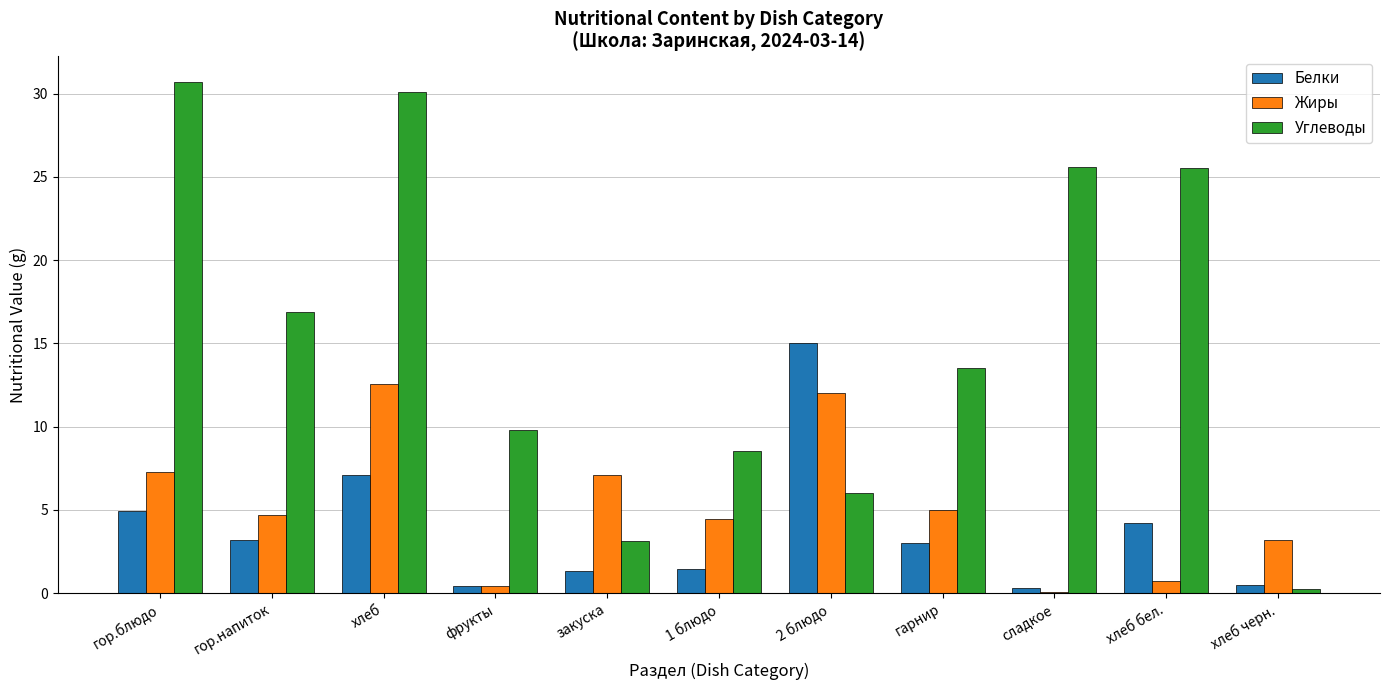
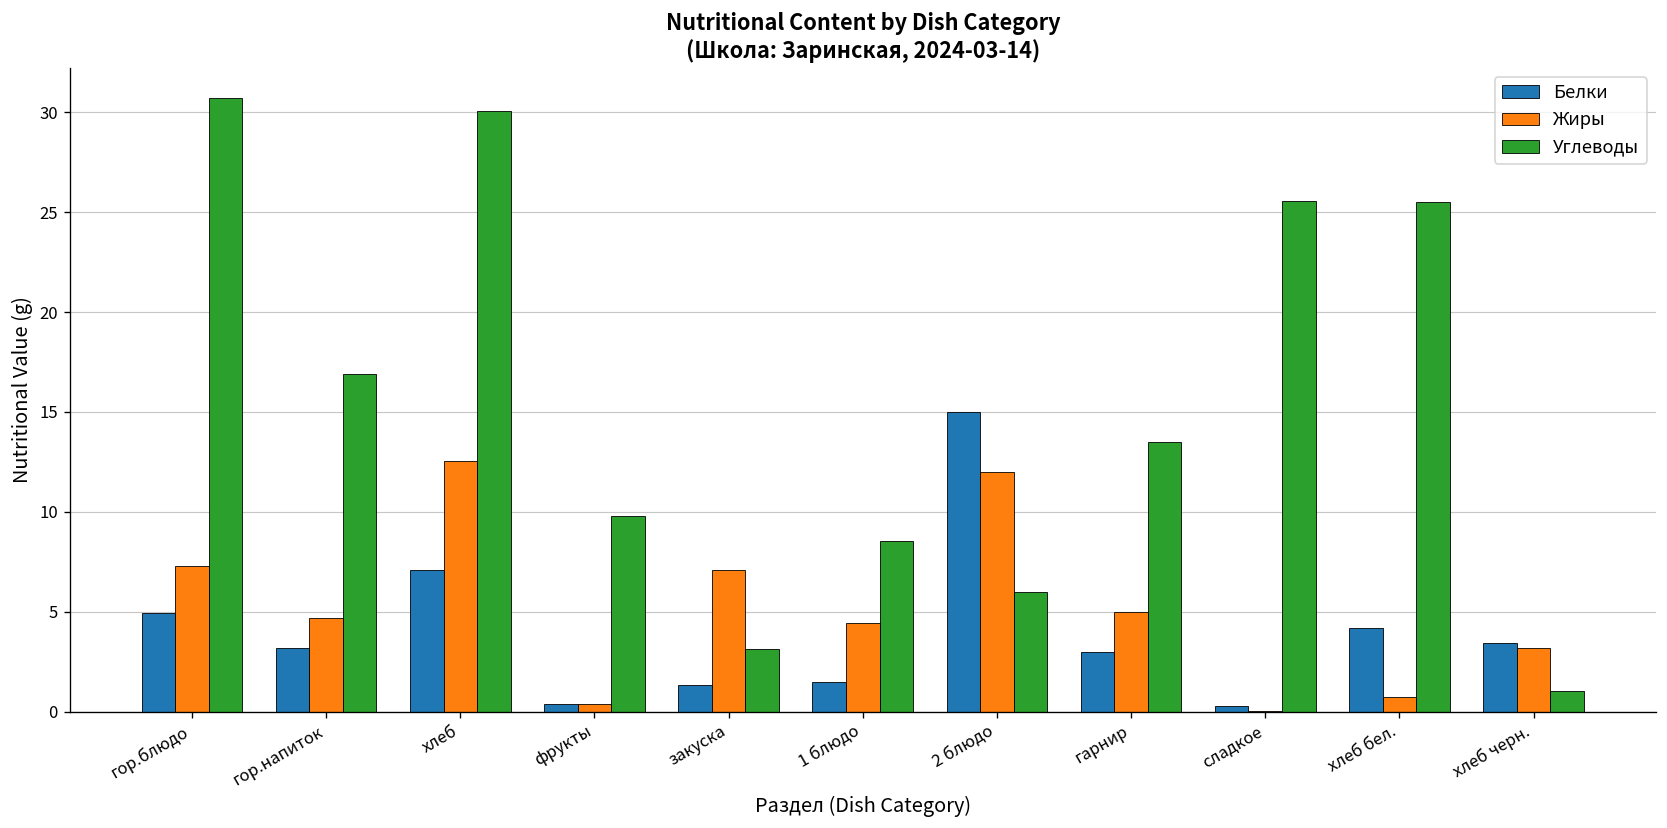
  {
    "Белки": {
      "гор.блюдо": 4.9,
      "гор.напиток": 3.2,
      "хлеб": 7.1,
      "фрукты": 0.4,
      "закуска": 1.3,
      "1 блюдо": 1.5,
      "2 блюдо": 15.0,
      "гарнир": 3.0,
      "сладкое": 0.3,
      "хлеб бел.": 4.2,
-     "хлеб черн.": 0.5
+     "хлеб черн.": 3.5
    },
    "Жиры": {
      "гор.блюдо": 7.3,
      "гор.напиток": 4.7,
      "хлеб": 12.6,
      "фрукты": 0.4,
      "закуска": 7.1,
      "1 блюдо": 4.4,
      "2 блюдо": 12.0,
      "гарнир": 5.0,
      "хлеб бел.": 0.7,
      "хлеб черн.": 3.2
    },
    "Углеводы": {
      "гор.блюдо": 30.7,
      "гор.напиток": 16.9,
      "хлеб": 30.1,
      "фрукты": 9.8,
      "закуска": 3.1,
      "1 блюдо": 8.6,
      "2 блюдо": 6.0,
      "гарнир": 13.5,
      "сладкое": 25.6,
      "хлеб бел.": 25.5,
-     "хлеб черн.": 0.3
+     "хлеб черн.": 1.0
    }
  }
